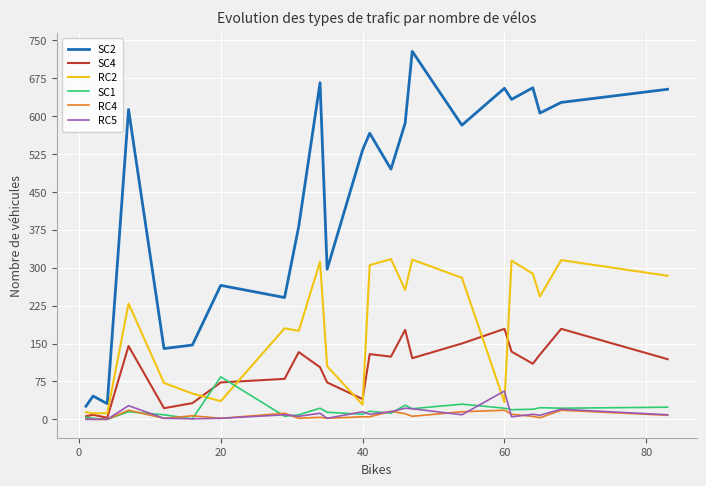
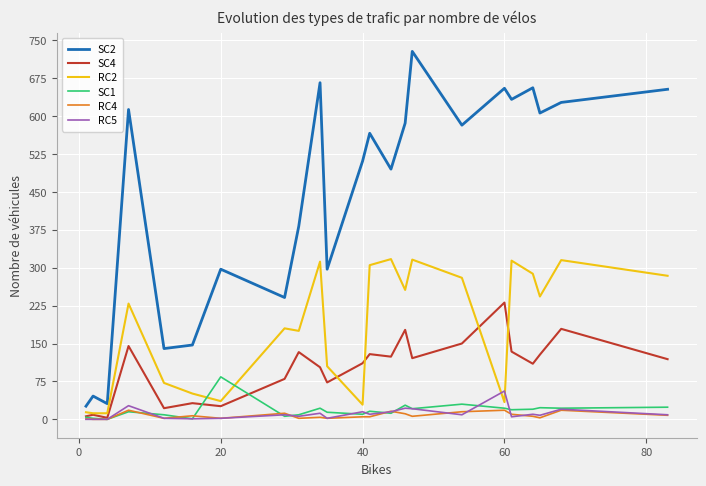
  {
    "SC2": {
-     "20": 270,
-     "40": 530,
+     "20": 300,
+     "40": 510,
      "60": 660
    },
    "SC4": {
-     "20": 70,
-     "40": 40,
-     "60": 180
+     "20": 30,
+     "40": 110,
+     "60": 230
    },
    "RC2": {
      "20": 40,
      "40": 30,
      "60": 30
    },
    "SC1": {
      "20": 80
    },
    "RC4": {
      "40": 10
    },
    "RC5": {
      "60": 60
    }
  }
